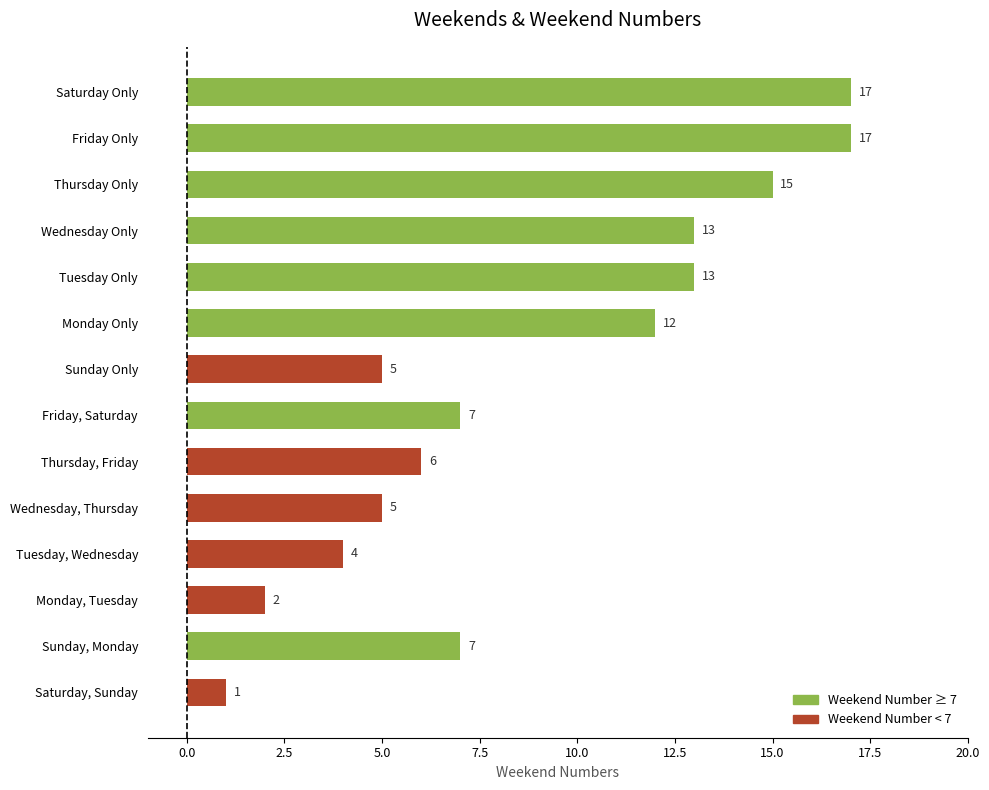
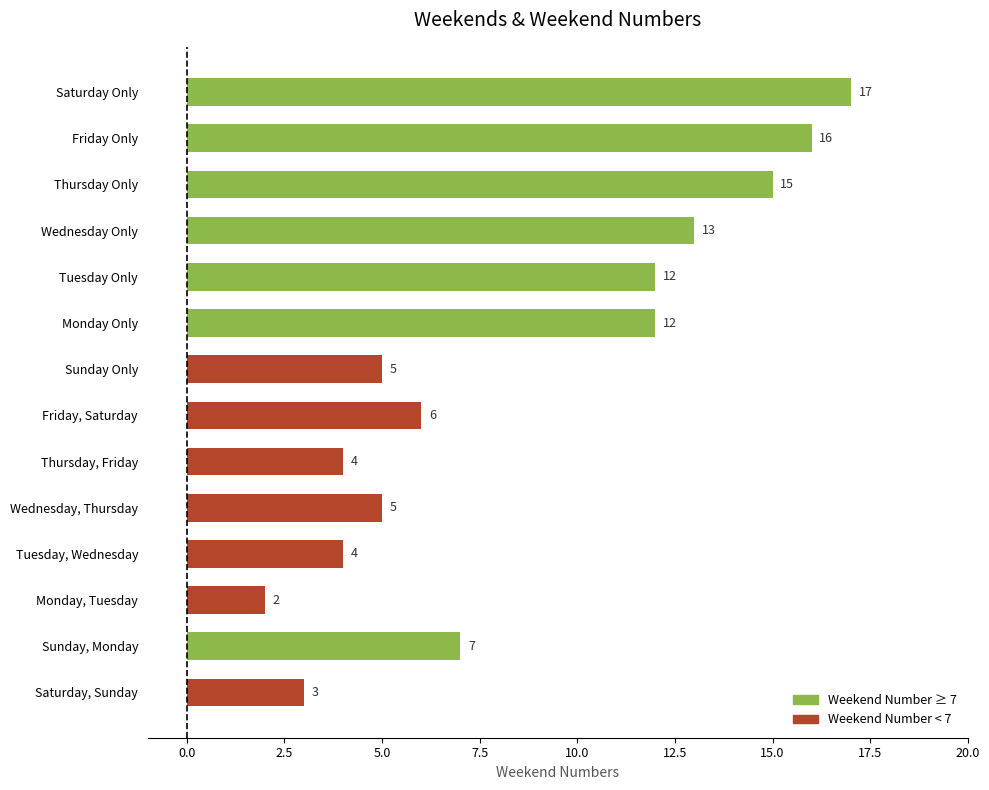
  {
    "Saturday Only": 17,
-   "Friday Only": 17,
+   "Friday Only": 16,
    "Thursday Only": 15,
    "Wednesday Only": 13,
-   "Tuesday Only": 13,
+   "Tuesday Only": 12,
    "Monday Only": 12,
    "Sunday Only": 5,
-   "Friday, Saturday": 7,
-   "Thursday, Friday": 6,
+   "Friday, Saturday": 6,
+   "Thursday, Friday": 4,
    "Wednesday, Thursday": 5,
    "Tuesday, Wednesday": 4,
    "Monday, Tuesday": 2,
    "Sunday, Monday": 7,
-   "Saturday, Sunday": 1
+   "Saturday, Sunday": 3
  }
